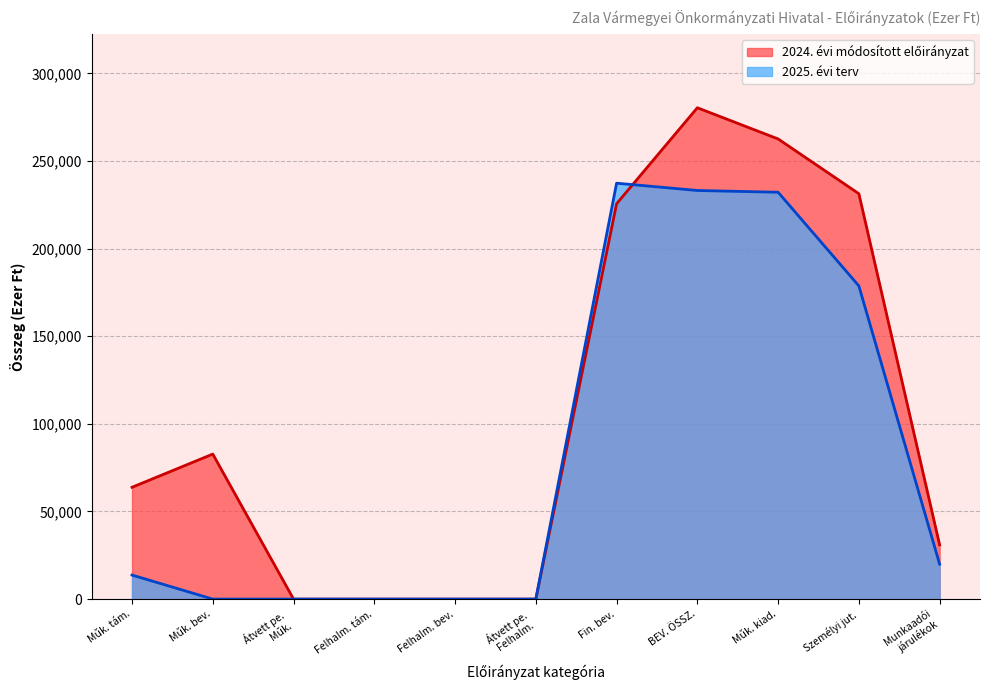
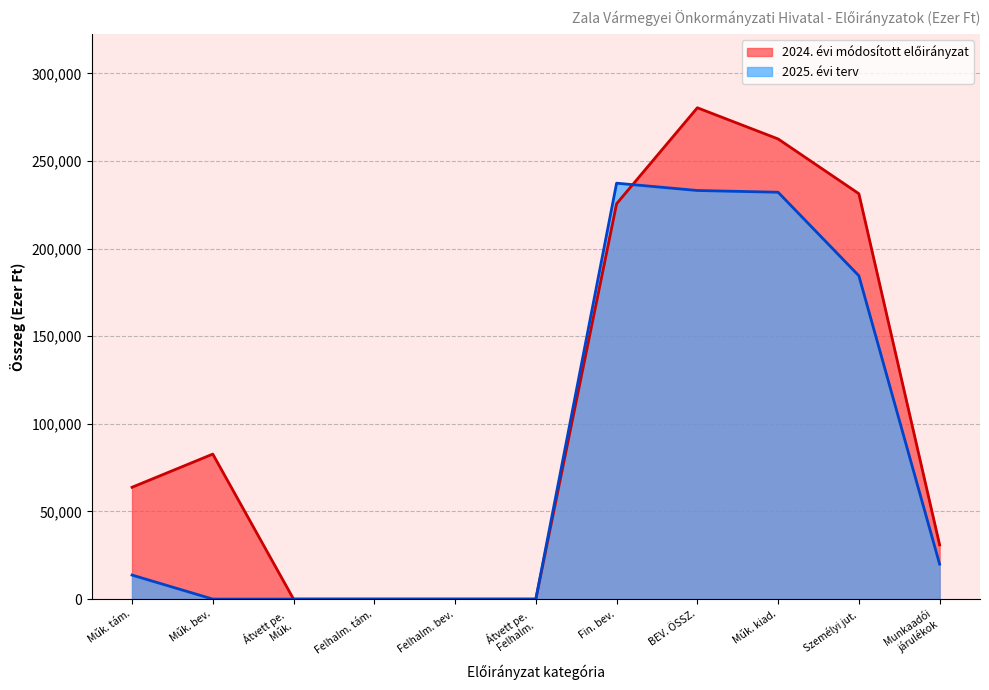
  {
    "2024. évi módosított előirányzat": {
      "Műk. tám.": "64,000",
      "Műk. bev.": "83,000",
      "Fin. bev.": "226,000",
      "BEV. ÖSSZ.": "280,000",
      "Műk. kiad.": "263,000",
      "Személyi jut.": "231,000",
      "Munkaadói járulékok": "31,000"
    },
    "2025. évi terv": {
      "Műk. tám.": "14,000",
      "Műk. bev.": "0",
      "Fin. bev.": "237,000",
      "BEV. ÖSSZ.": "233,000",
      "Műk. kiad.": "232,000",
-     "Személyi jut.": "179,000",
+     "Személyi jut.": "185,000",
      "Munkaadói járulékok": "20,000"
    }
  }
